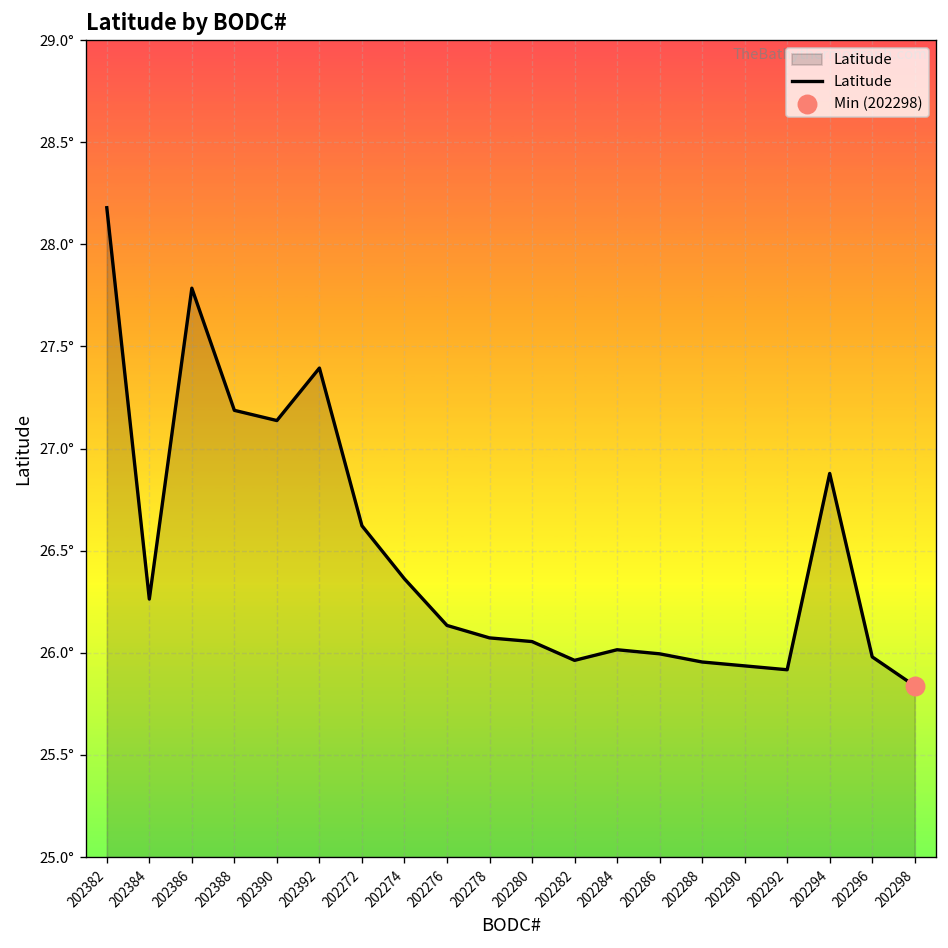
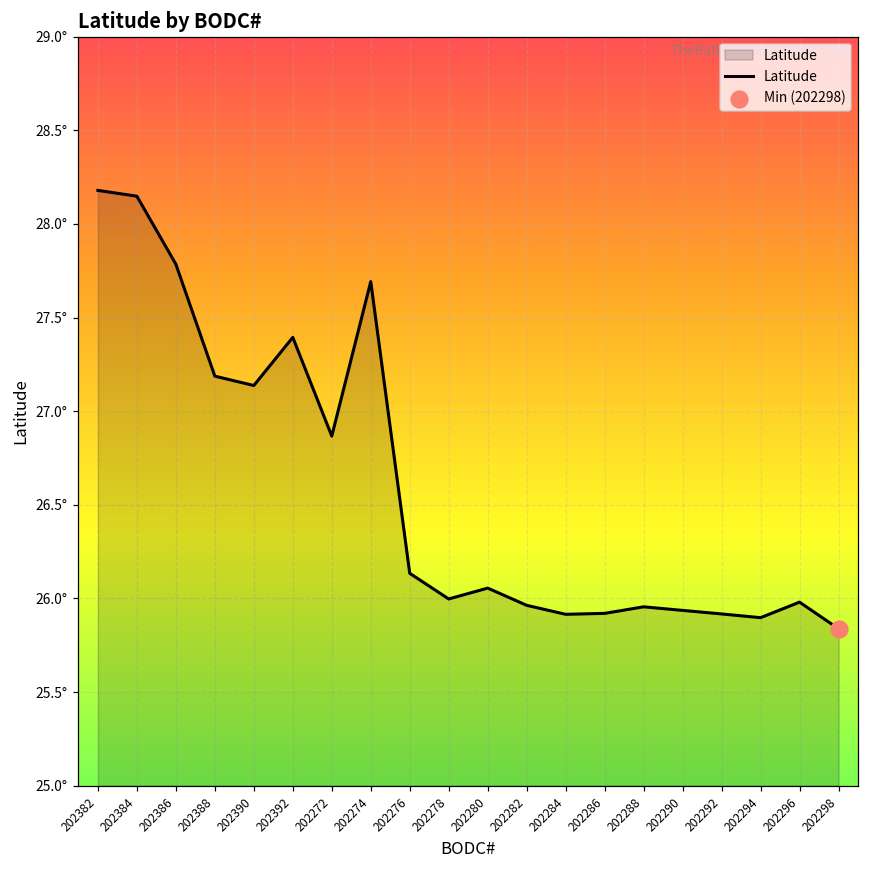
  {
    "Latitude": {
      "202382": "28.18°",
-     "202384": "26.26°",
+     "202384": "28.15°",
      "202386": "27.79°",
      "202388": "27.19°",
      "202390": "27.14°",
      "202392": "27.39°",
-     "202272": "26.62°",
-     "202274": "26.36°",
+     "202272": "26.87°",
+     "202274": "27.69°",
      "202276": "26.13°",
-     "202278": "26.07°",
+     "202278": "26.00°",
      "202280": "26.06°",
      "202282": "25.96°",
-     "202284": "26.02°",
-     "202286": "26.00°",
+     "202284": "25.92°",
+     "202286": "25.92°",
      "202288": "25.96°",
      "202290": "25.94°",
      "202292": "25.92°",
-     "202294": "26.88°",
+     "202294": "25.90°",
      "202296": "25.98°"
    }
  }
